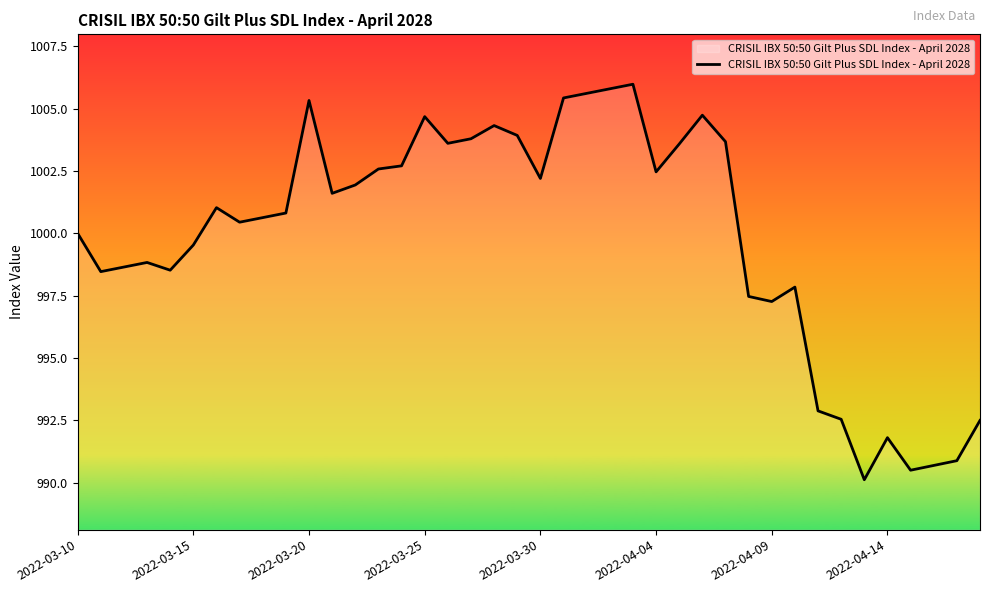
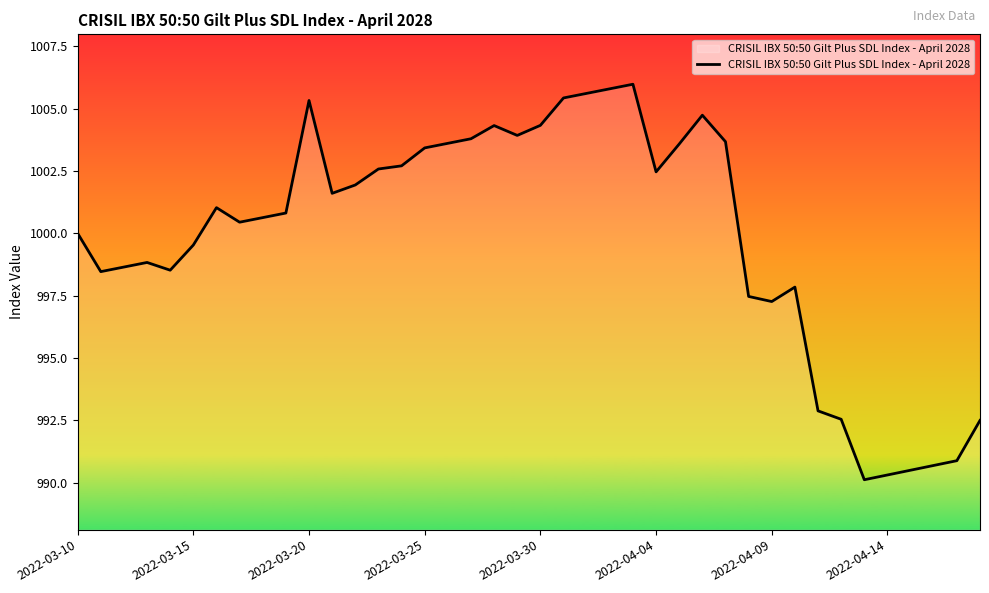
  {
    "2022-03-10": 1000.0,
    "2022-03-15": 999.5,
    "2022-03-20": 1005.3,
-   "2022-03-25": 1004.7,
-   "2022-03-30": 1002.2,
+   "2022-03-25": 1003.4,
+   "2022-03-30": 1004.3,
    "2022-04-04": 1002.5,
    "2022-04-09": 997.3,
-   "2022-04-14": 991.8
+   "2022-04-14": 990.3
  }
